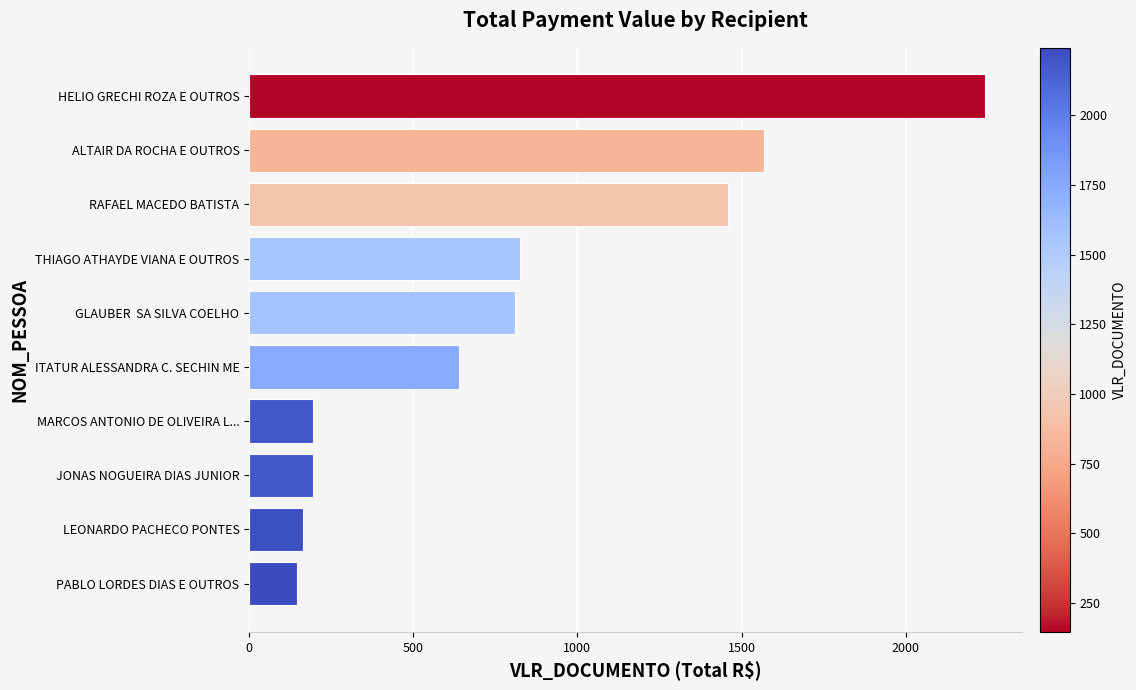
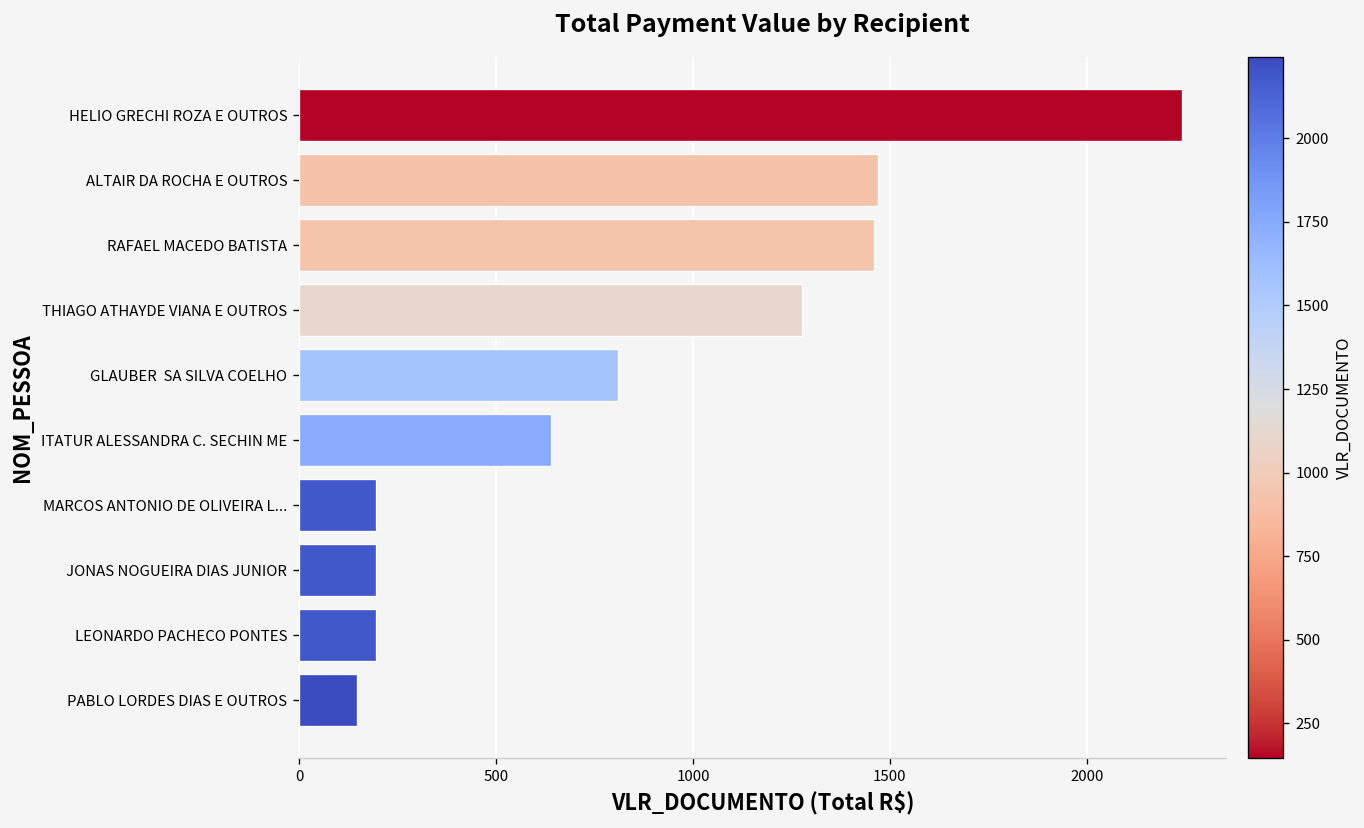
  {
    "HELIO GRECHI ROZA E OUTROS": 2240,
-   "ALTAIR DA ROCHA E OUTROS": 1570,
+   "ALTAIR DA ROCHA E OUTROS": 1470,
    "RAFAEL MACEDO BATISTA": 1460,
-   "THIAGO ATHAYDE VIANA E OUTROS": 830,
+   "THIAGO ATHAYDE VIANA E OUTROS": 1280,
    "GLAUBER SA SILVA COELHO": 810,
    "ITATUR ALESSANDRA C. SECHIN ME": 640,
    "MARCOS ANTONIO DE OLIVEIRA L...": 200,
    "JONAS NOGUEIRA DIAS JUNIOR": 200,
-   "LEONARDO PACHECO PONTES": 160,
+   "LEONARDO PACHECO PONTES": 200,
    "PABLO LORDES DIAS E OUTROS": 150
  }
